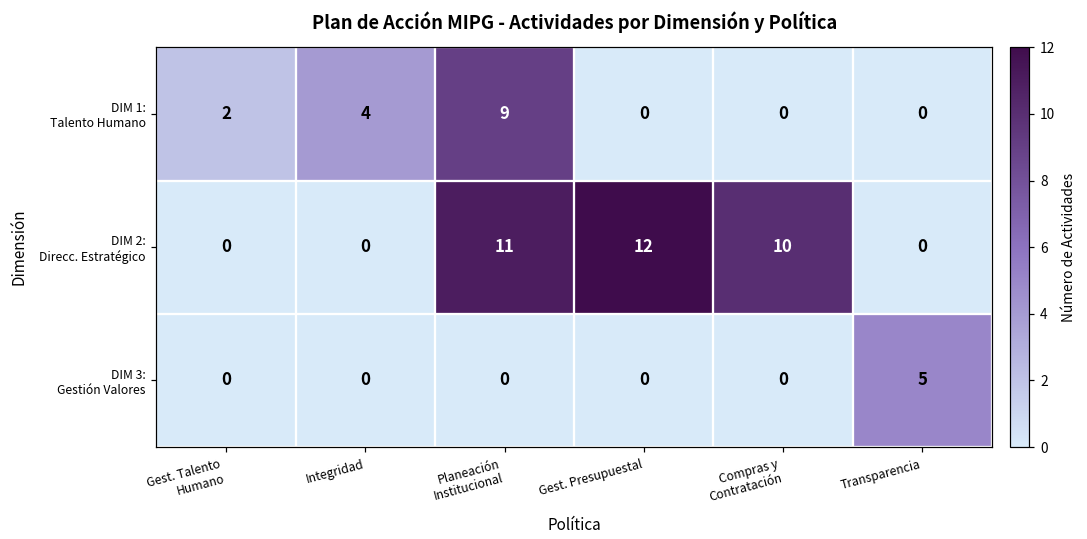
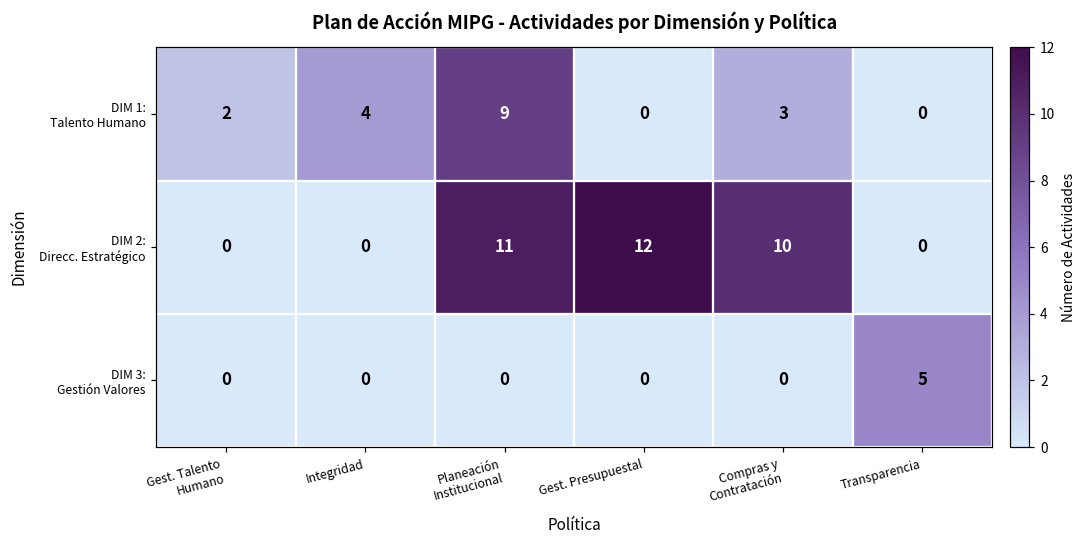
  {
    "DIM 1: Talento Humano": {
      "Gest. Talento Humano": 2,
      "Integridad": 4,
      "Planeación Institucional": 9,
      "Gest. Presupuestal": 0,
-     "Compras y Contratación": 0,
+     "Compras y Contratación": 3,
      "Transparencia": 0
    },
    "DIM 2: Direcc. Estratégico": {
      "Gest. Talento Humano": 0,
      "Integridad": 0,
      "Planeación Institucional": 11,
      "Gest. Presupuestal": 12,
      "Compras y Contratación": 10,
      "Transparencia": 0
    },
    "DIM 3: Gestión Valores": {
      "Gest. Talento Humano": 0,
      "Integridad": 0,
      "Planeación Institucional": 0,
      "Gest. Presupuestal": 0,
      "Compras y Contratación": 0,
      "Transparencia": 5
    }
  }
